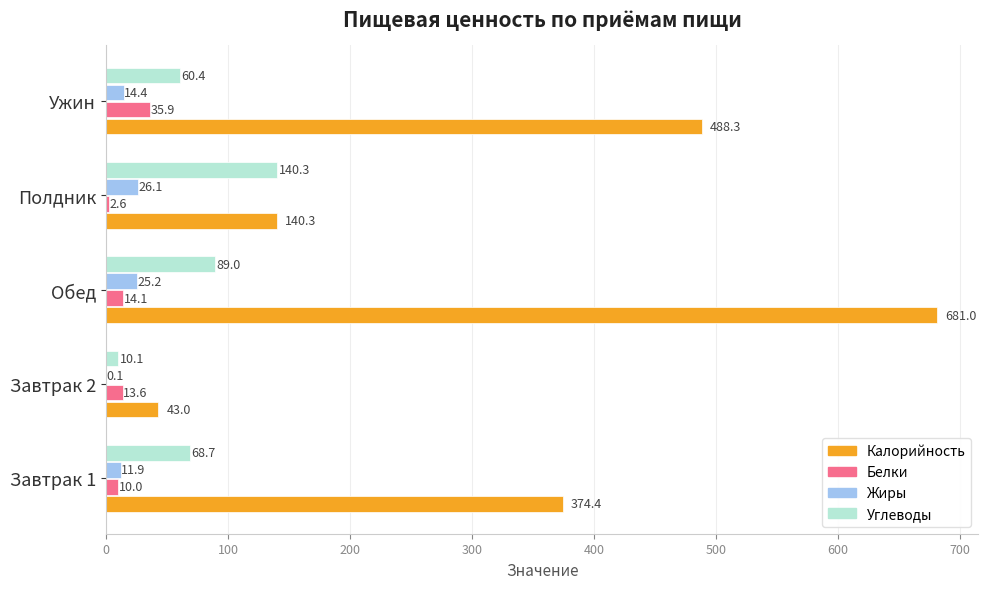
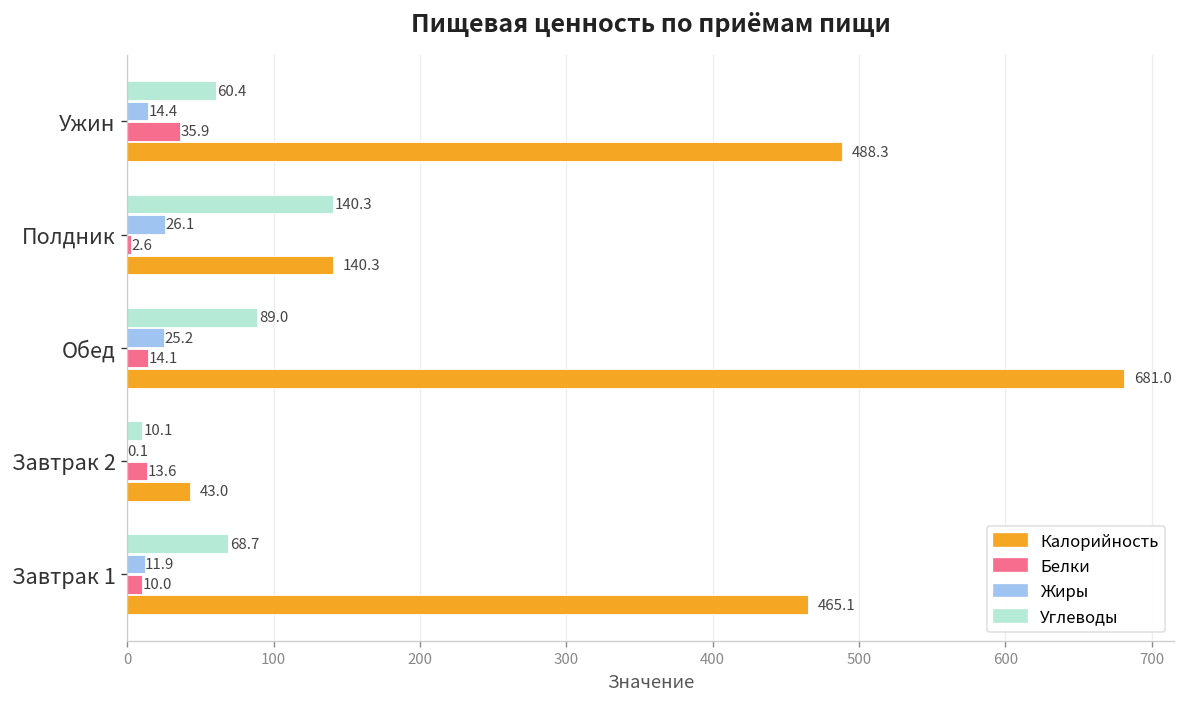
  {
    "Калорийность": {
      "Ужин": 488.3,
      "Полдник": 140.3,
      "Обед": 681.0,
      "Завтрак 2": 43.0,
-     "Завтрак 1": 374.4
+     "Завтрак 1": 465.1
    },
    "Белки": {
      "Ужин": 35.9,
      "Полдник": 2.6,
      "Обед": 14.1,
      "Завтрак 2": 13.6,
      "Завтрак 1": 10.0
    }
  }
